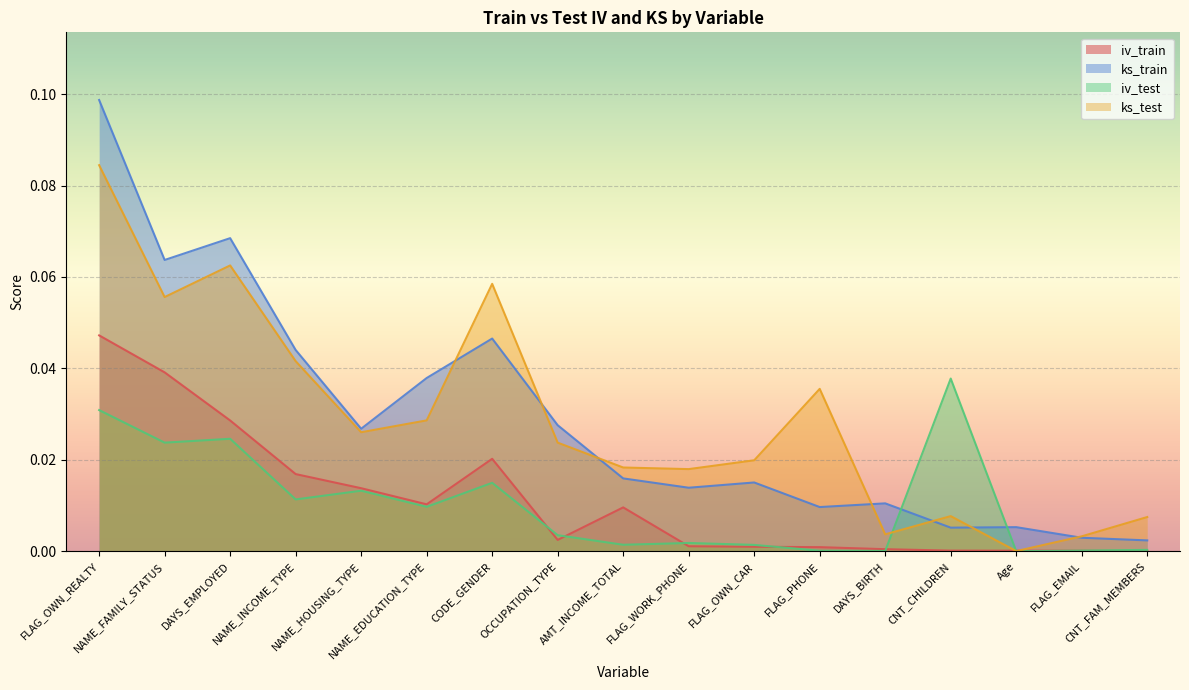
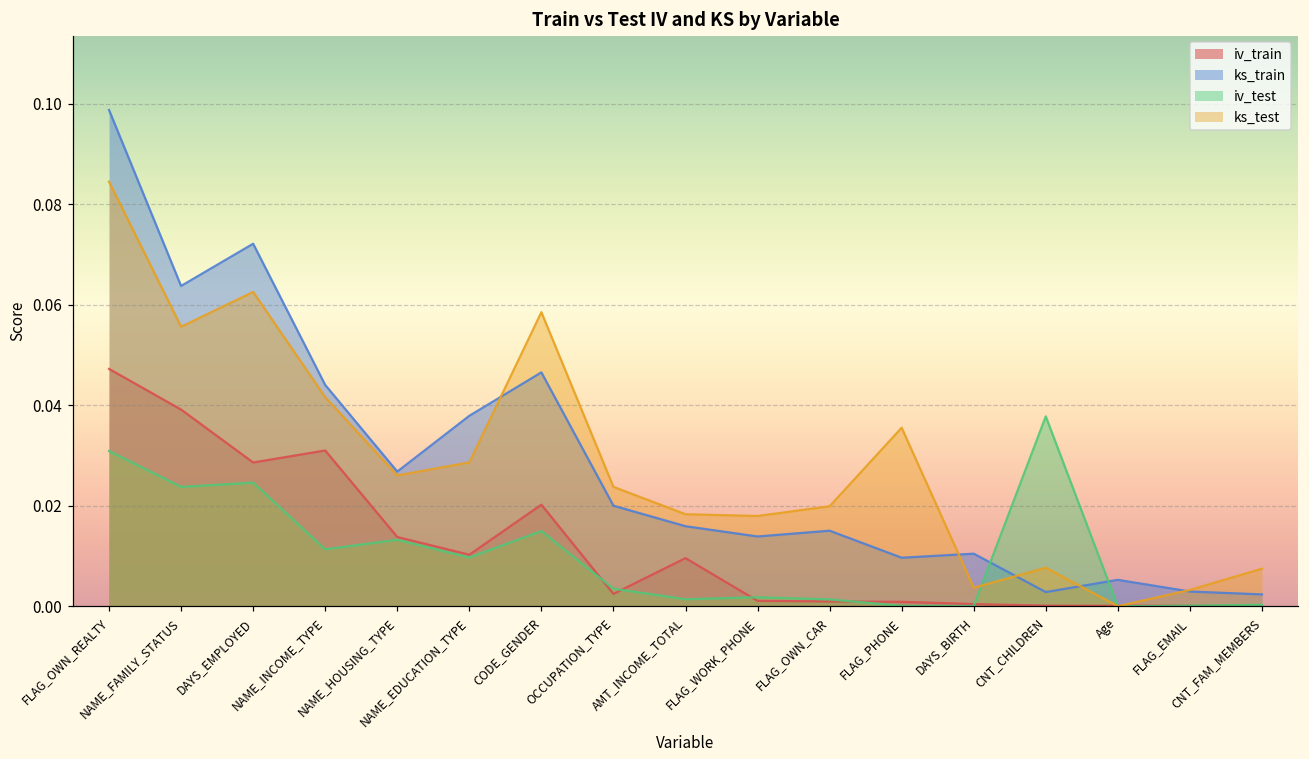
  {
    "iv_train": {
      "FLAG_OWN_REALTY": 0.047,
      "NAME_FAMILY_STATUS": 0.039,
      "DAYS_EMPLOYED": 0.029,
-     "NAME_INCOME_TYPE": 0.017,
+     "NAME_INCOME_TYPE": 0.031,
      "CODE_GENDER": 0.020,
      "OCCUPATION_TYPE": 0.002,
      "AMT_INCOME_TOTAL": 0.010,
      "FLAG_WORK_PHONE": 0.001,
      "FLAG_PHONE": 0.001,
      "CNT_CHILDREN": 0.000
    },
    "ks_train": {
      "FLAG_OWN_REALTY": 0.099,
      "NAME_FAMILY_STATUS": 0.064,
-     "DAYS_EMPLOYED": 0.068,
+     "DAYS_EMPLOYED": 0.072,
      "NAME_INCOME_TYPE": 0.044,
      "NAME_HOUSING_TYPE": 0.027,
      "NAME_EDUCATION_TYPE": 0.038,
      "CODE_GENDER": 0.047,
-     "OCCUPATION_TYPE": 0.028,
+     "OCCUPATION_TYPE": 0.020,
      "AMT_INCOME_TOTAL": 0.016,
      "FLAG_WORK_PHONE": 0.014,
      "FLAG_OWN_CAR": 0.015,
      "FLAG_PHONE": 0.010,
      "DAYS_BIRTH": 0.010,
-     "CNT_CHILDREN": 0.005,
+     "CNT_CHILDREN": 0.003,
      "Age": 0.005,
      "CNT_FAM_MEMBERS": 0.002
    },
    "iv_test": {
      "FLAG_OWN_REALTY": 0.031,
      "NAME_FAMILY_STATUS": 0.024,
      "DAYS_EMPLOYED": 0.025,
      "NAME_INCOME_TYPE": 0.011,
      "CODE_GENDER": 0.015,
      "OCCUPATION_TYPE": 0.003,
      "AMT_INCOME_TOTAL": 0.001,
      "FLAG_WORK_PHONE": 0.002,
      "FLAG_PHONE": 0.000,
      "CNT_CHILDREN": 0.038
    },
    "ks_test": {
      "FLAG_OWN_REALTY": 0.084,
      "NAME_FAMILY_STATUS": 0.056,
      "DAYS_EMPLOYED": 0.063,
      "NAME_INCOME_TYPE": 0.042,
      "NAME_HOUSING_TYPE": 0.026,
      "NAME_EDUCATION_TYPE": 0.029,
      "CODE_GENDER": 0.058,
      "OCCUPATION_TYPE": 0.024,
      "AMT_INCOME_TOTAL": 0.018,
      "FLAG_WORK_PHONE": 0.018,
      "FLAG_OWN_CAR": 0.020,
      "FLAG_PHONE": 0.036,
      "DAYS_BIRTH": 0.004,
      "CNT_CHILDREN": 0.008,
      "CNT_FAM_MEMBERS": 0.007
    }
  }
